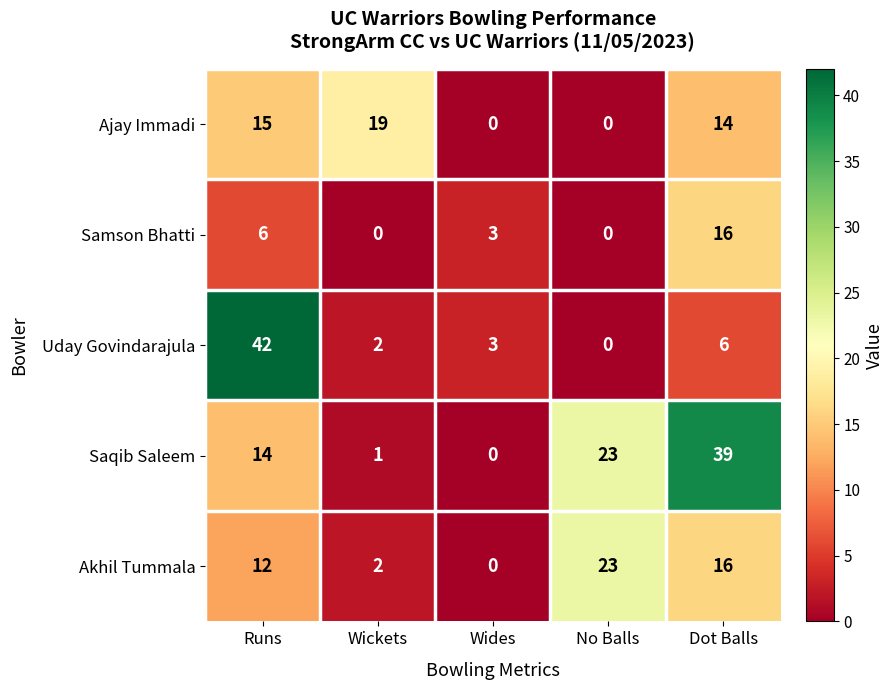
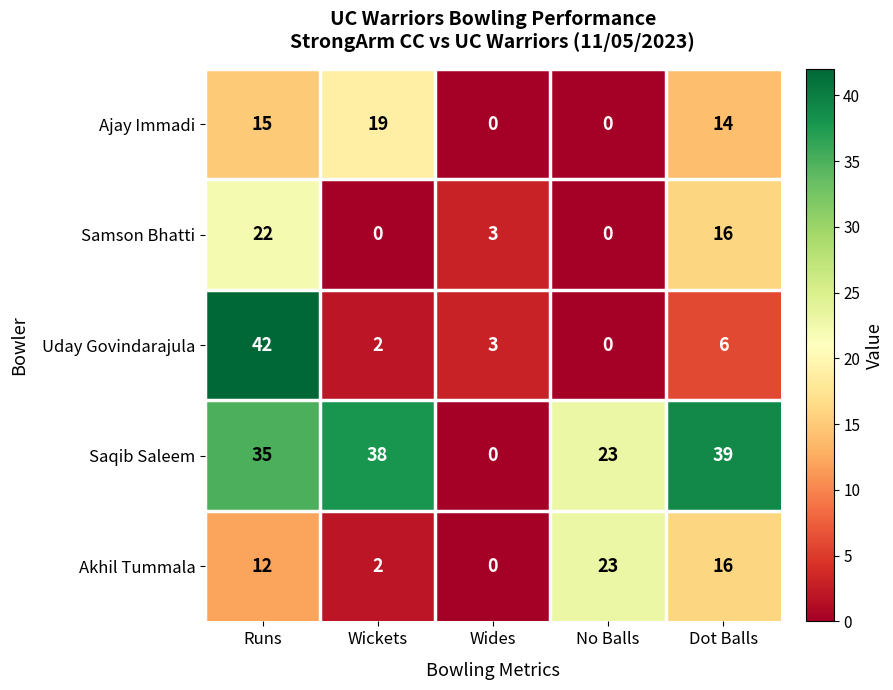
  {
    "Ajay Immadi": {
      "Runs": 15,
      "Wickets": 19,
      "Wides": 0,
      "No Balls": 0,
      "Dot Balls": 14
    },
    "Samson Bhatti": {
-     "Runs": 6,
+     "Runs": 22,
      "Wickets": 0,
      "Wides": 3,
      "No Balls": 0,
      "Dot Balls": 16
    },
    "Uday Govindarajula": {
      "Runs": 42,
      "Wickets": 2,
      "Wides": 3,
      "No Balls": 0,
      "Dot Balls": 6
    },
    "Saqib Saleem": {
-     "Runs": 14,
-     "Wickets": 1,
+     "Runs": 35,
+     "Wickets": 38,
      "Wides": 0,
      "No Balls": 23,
      "Dot Balls": 39
    },
    "Akhil Tummala": {
      "Runs": 12,
      "Wickets": 2,
      "Wides": 0,
      "No Balls": 23,
      "Dot Balls": 16
    }
  }
